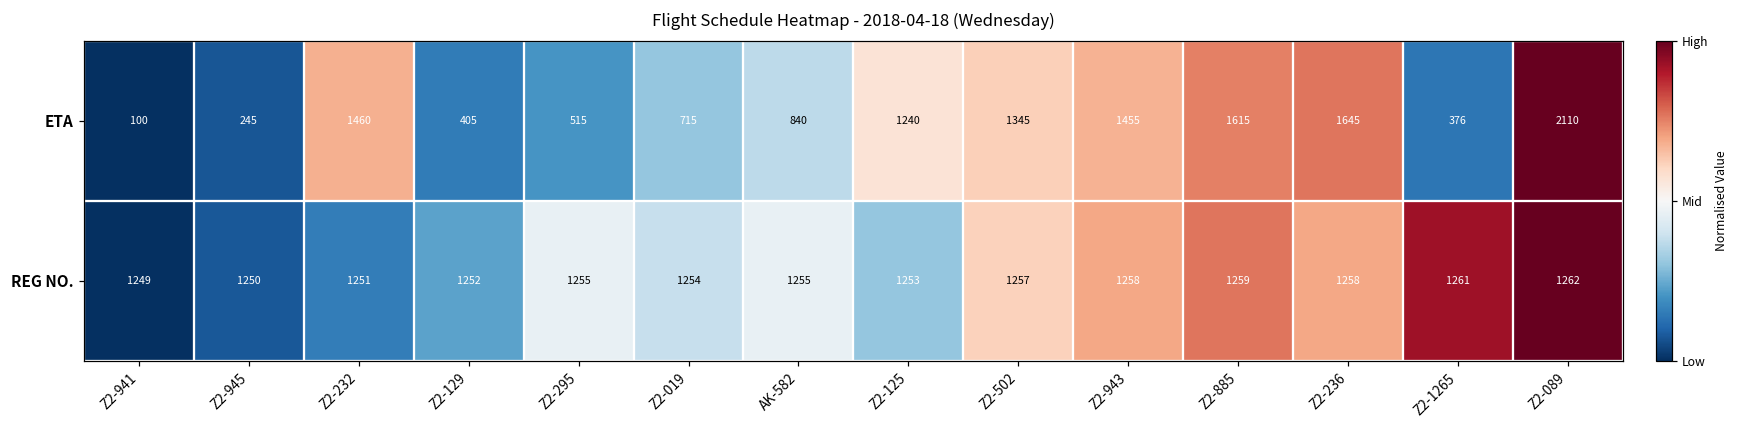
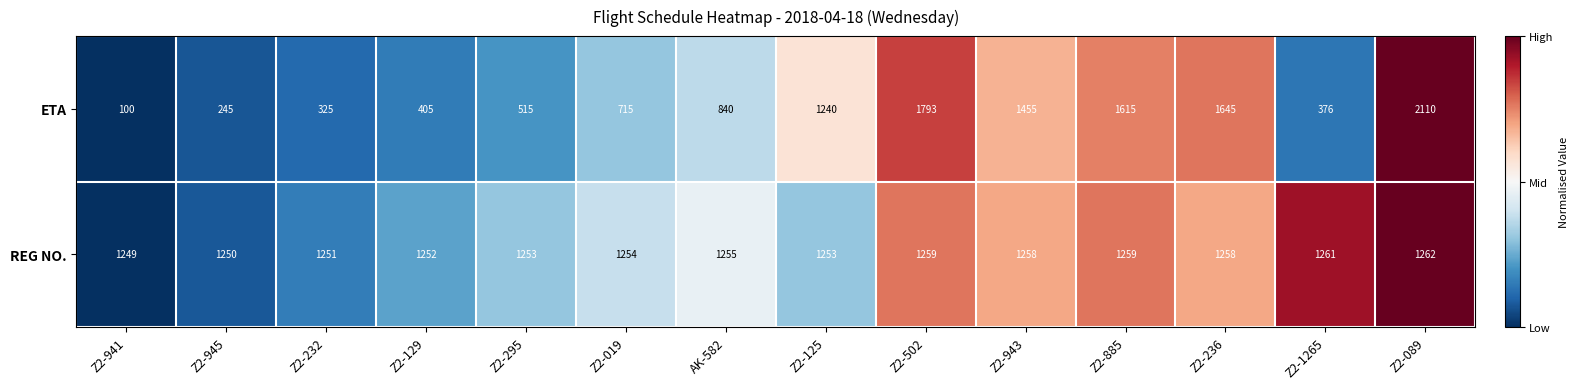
  {
    "ETA": {
      "Z2-941": 100,
      "Z2-945": 245,
-     "Z2-232": 1460,
+     "Z2-232": 325,
      "Z2-129": 405,
      "Z2-295": 515,
      "Z2-019": 715,
      "AK-582": 840,
      "Z2-125": 1240,
-     "Z2-502": 1345,
+     "Z2-502": 1793,
      "Z2-943": 1455,
      "Z2-885": 1615,
      "Z2-236": 1645,
      "Z2-1265": 376,
      "Z2-089": 2110
    },
    "REG NO.": {
      "Z2-941": 1249,
      "Z2-945": 1250,
      "Z2-232": 1251,
      "Z2-129": 1252,
-     "Z2-295": 1255,
+     "Z2-295": 1253,
      "Z2-019": 1254,
      "AK-582": 1255,
      "Z2-125": 1253,
-     "Z2-502": 1257,
+     "Z2-502": 1259,
      "Z2-943": 1258,
      "Z2-885": 1259,
      "Z2-236": 1258,
      "Z2-1265": 1261,
      "Z2-089": 1262
    }
  }
